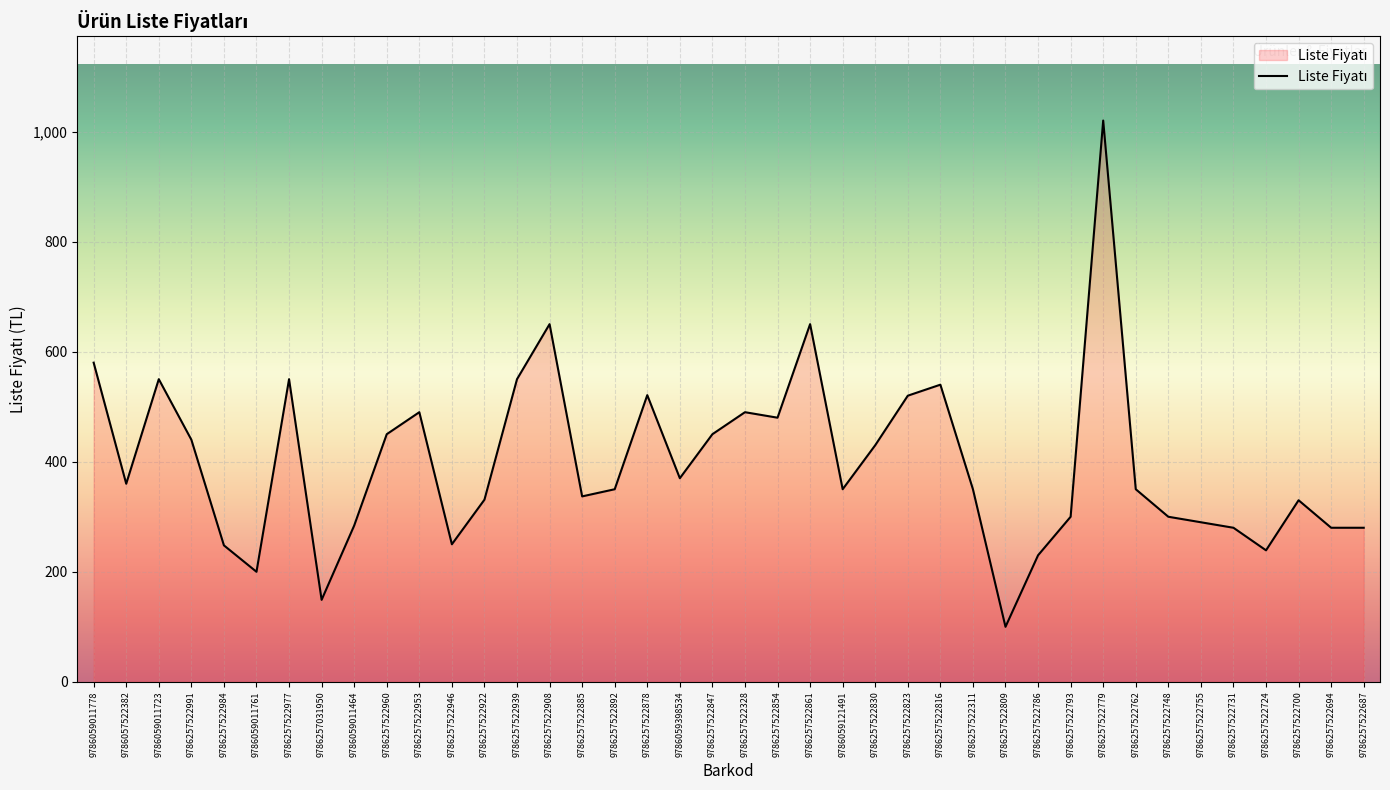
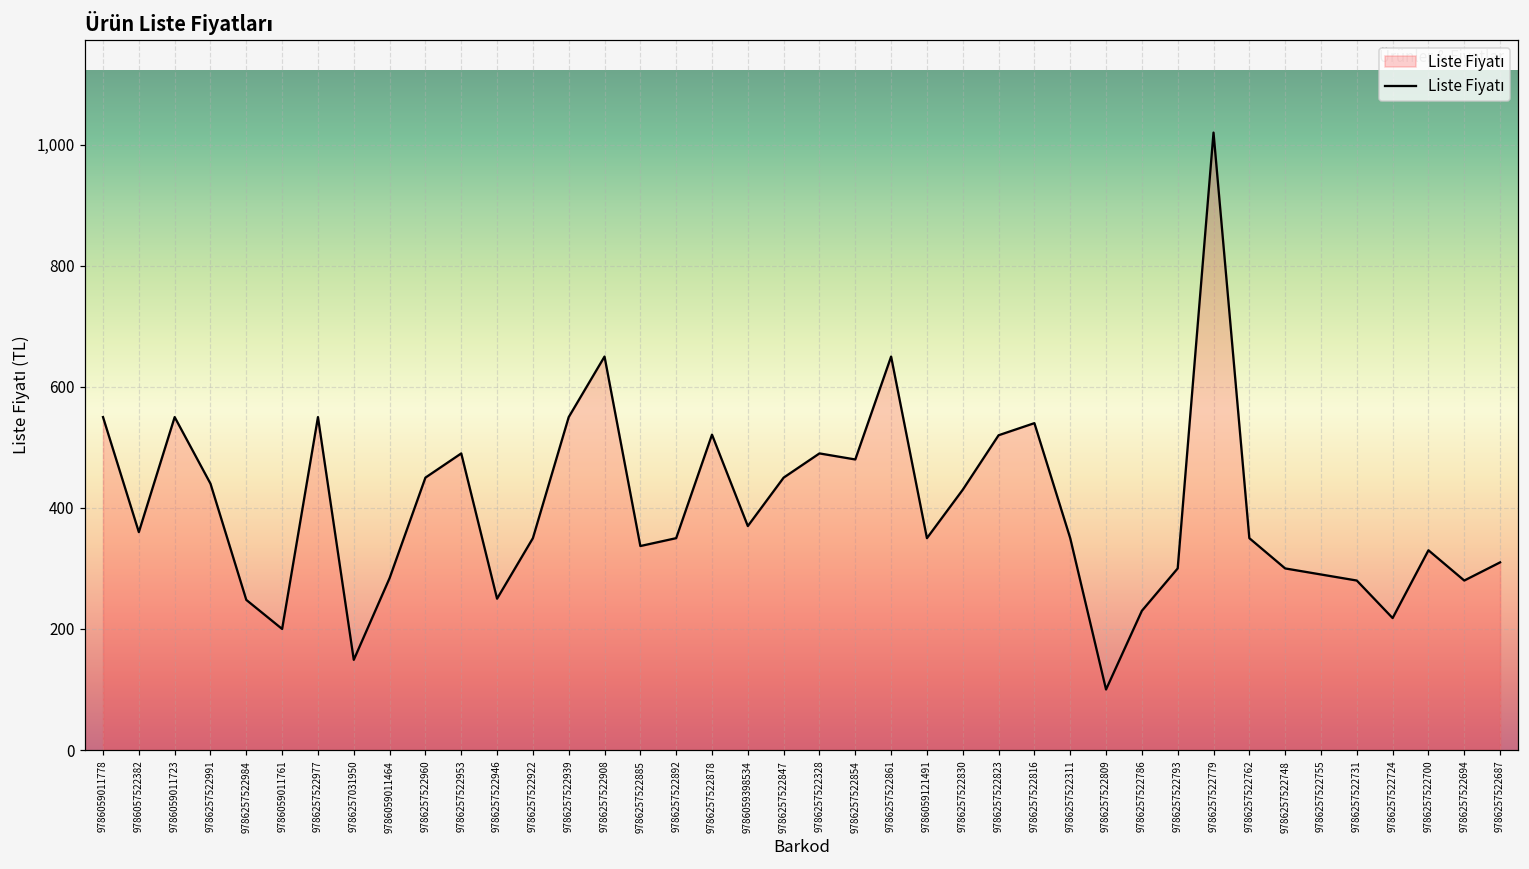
  {
-   "9786059011778": "580",
+   "9786059011778": "550",
    "9786057522382": "360",
    "9786059011723": "550",
    "9786257522991": "440",
    "9786257522984": "250",
    "9786059011761": "200",
    "9786257522977": "550",
    "9786257031950": "150",
    "9786059011464": "280",
    "9786257522960": "450",
    "9786257522953": "490",
    "9786257522946": "250",
-   "9786257522922": "330",
+   "9786257522922": "350",
    "9786257522939": "550",
    "9786257522908": "650",
    "9786257522885": "340",
    "9786257522892": "350",
    "9786257522878": "520",
    "9786059398534": "370",
    "9786257522847": "450",
    "9786257522328": "490",
    "9786257522854": "480",
    "9786257522861": "650",
    "9786059121491": "350",
    "9786257522830": "430",
    "9786257522823": "520",
    "9786257522816": "540",
    "9786257522311": "350",
    "9786257522809": "100",
    "9786257522786": "230",
    "9786257522793": "300",
    "9786257522779": "1,020",
    "9786257522762": "350",
    "9786257522748": "300",
    "9786257522755": "290",
    "9786257522731": "280",
-   "9786257522724": "240",
+   "9786257522724": "220",
    "9786257522700": "330",
    "9786257522694": "280",
-   "9786257522687": "280"
+   "9786257522687": "310"
  }
